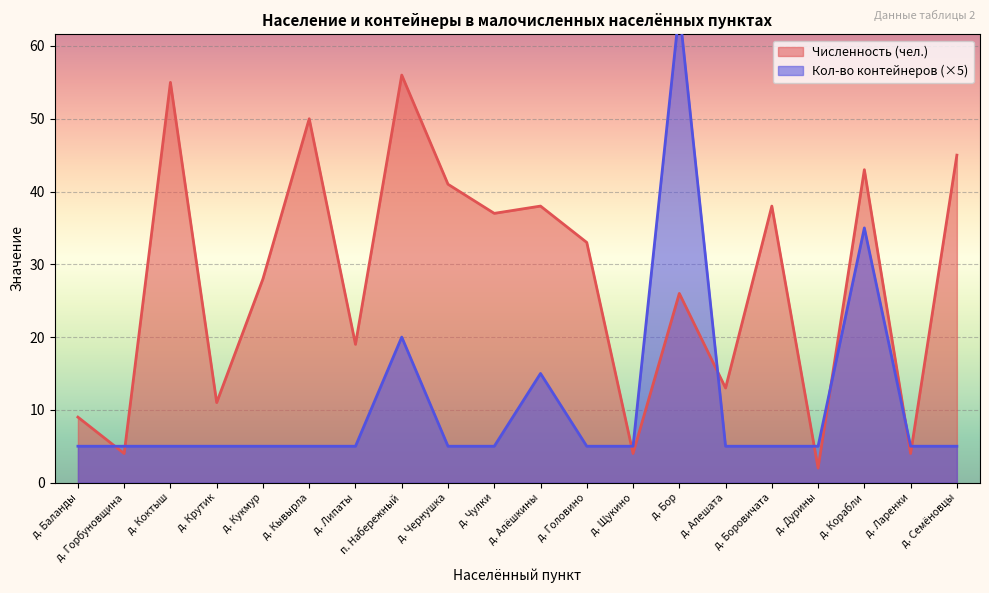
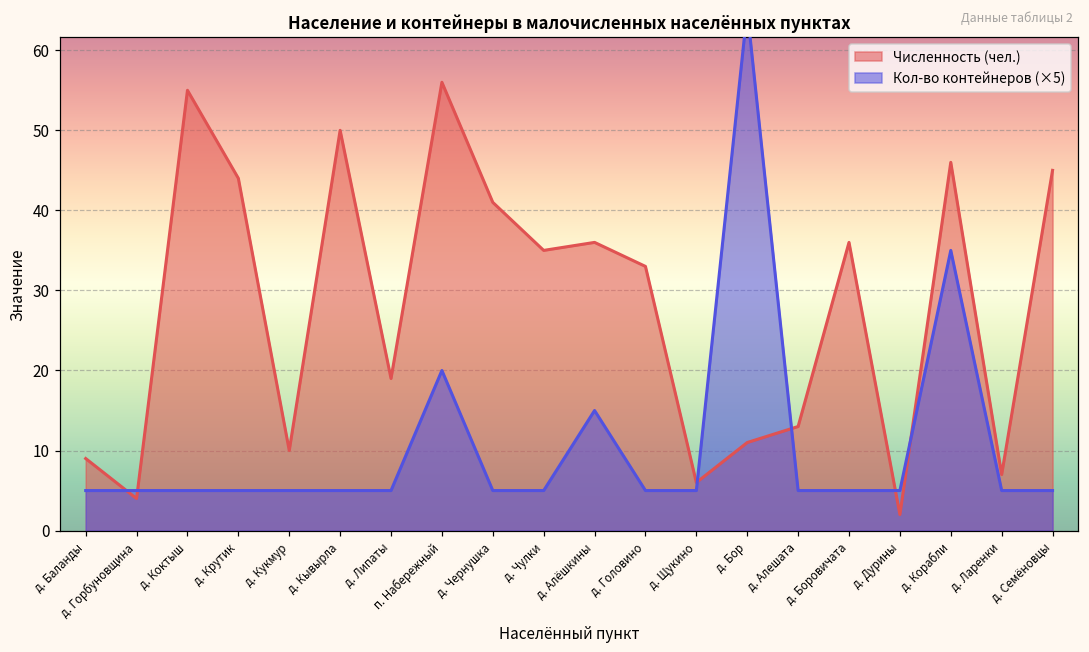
  {
    "Численность (чел.)": {
      "д. Баланды": 9,
      "д. Горбуновщина": 4,
      "д. Коктыш": 55,
-     "д. Крутик": 11,
-     "д. Кукмур": 28,
+     "д. Крутик": 44,
+     "д. Кукмур": 10,
      "д. Кывырла": 50,
      "д. Липаты": 19,
      "п. Набережный": 56,
      "д. Чернушка": 41,
-     "д. Чулки": 37,
-     "д. Алёшкины": 38,
+     "д. Чулки": 35,
+     "д. Алёшкины": 36,
      "д. Головино": 33,
-     "д. Щукино": 4,
-     "д. Бор": 26,
+     "д. Щукино": 6,
+     "д. Бор": 11,
      "д. Алешата": 13,
-     "д. Боровичата": 38,
+     "д. Боровичата": 36,
      "д. Дурины": 2,
-     "д. Корабли": 43,
-     "д. Ларенки": 4,
+     "д. Корабли": 46,
+     "д. Ларенки": 7,
      "д. Семёновцы": 45
    },
    "Кол-во контейнеров (×5)": {
      "д. Баланды": 5,
      "д. Горбуновщина": 5,
      "д. Коктыш": 5,
      "д. Крутик": 5,
      "д. Кукмур": 5,
      "д. Кывырла": 5,
      "д. Липаты": 5,
      "п. Набережный": 20,
      "д. Чернушка": 5,
      "д. Чулки": 5,
      "д. Алёшкины": 15,
      "д. Головино": 5,
      "д. Щукино": 5,
      "д. Алешата": 5,
      "д. Боровичата": 5,
      "д. Дурины": 5,
      "д. Корабли": 35,
      "д. Ларенки": 5,
      "д. Семёновцы": 5
    }
  }
